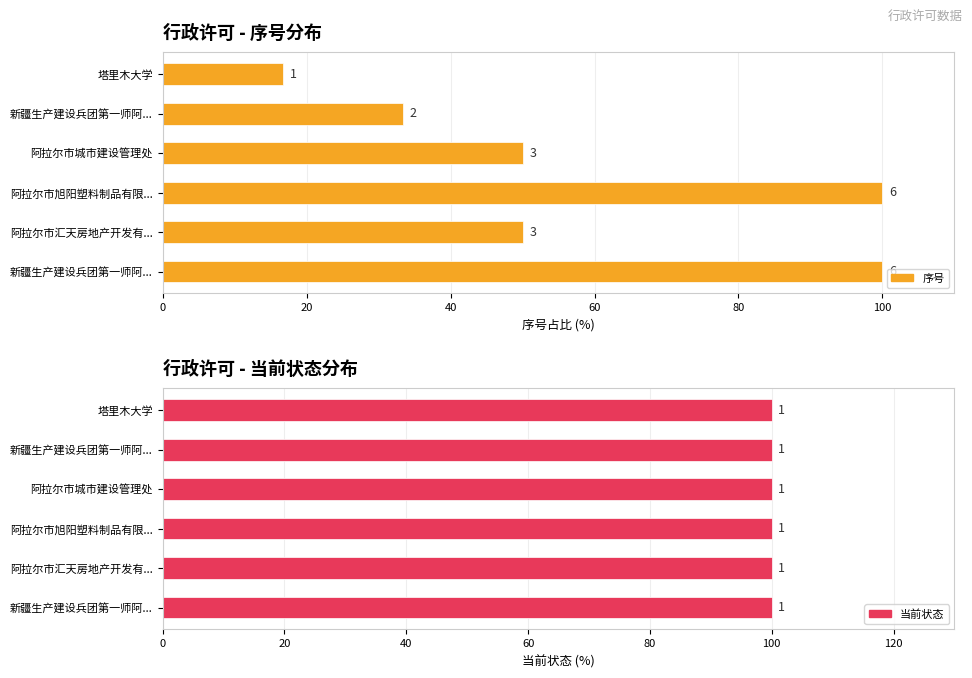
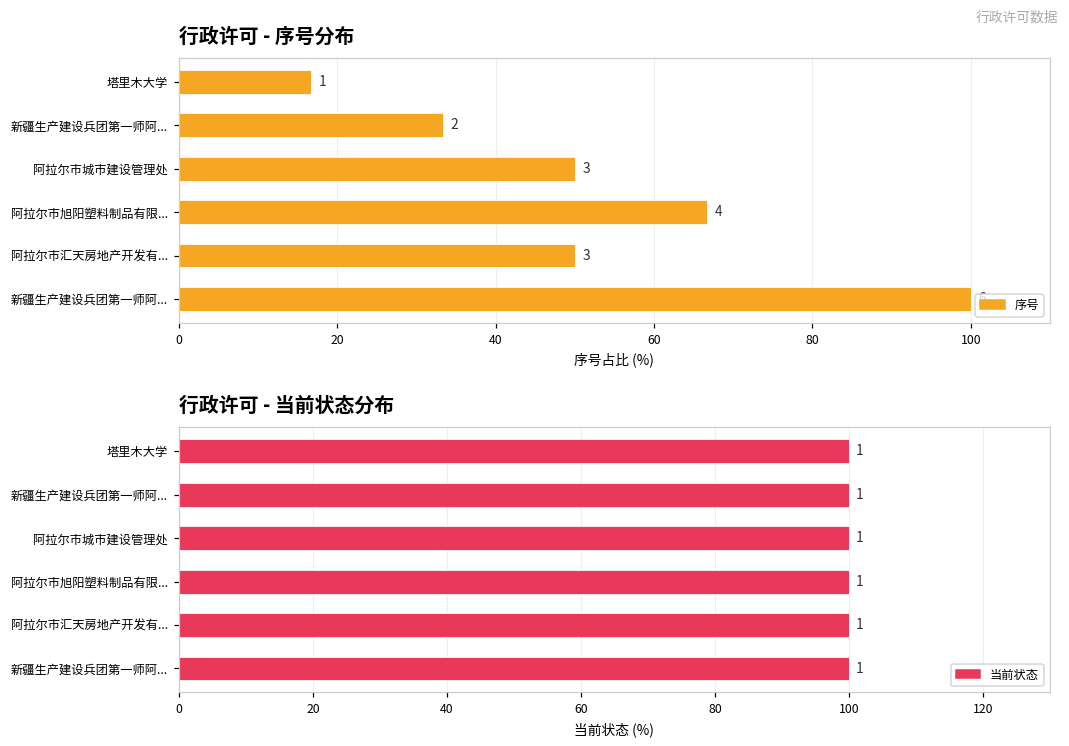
  {
    "行政许可 - 序号分布": {
-     "阿拉尔市旭阳塑料制品有限...": 6
+     "阿拉尔市旭阳塑料制品有限...": 4
    }
  }
